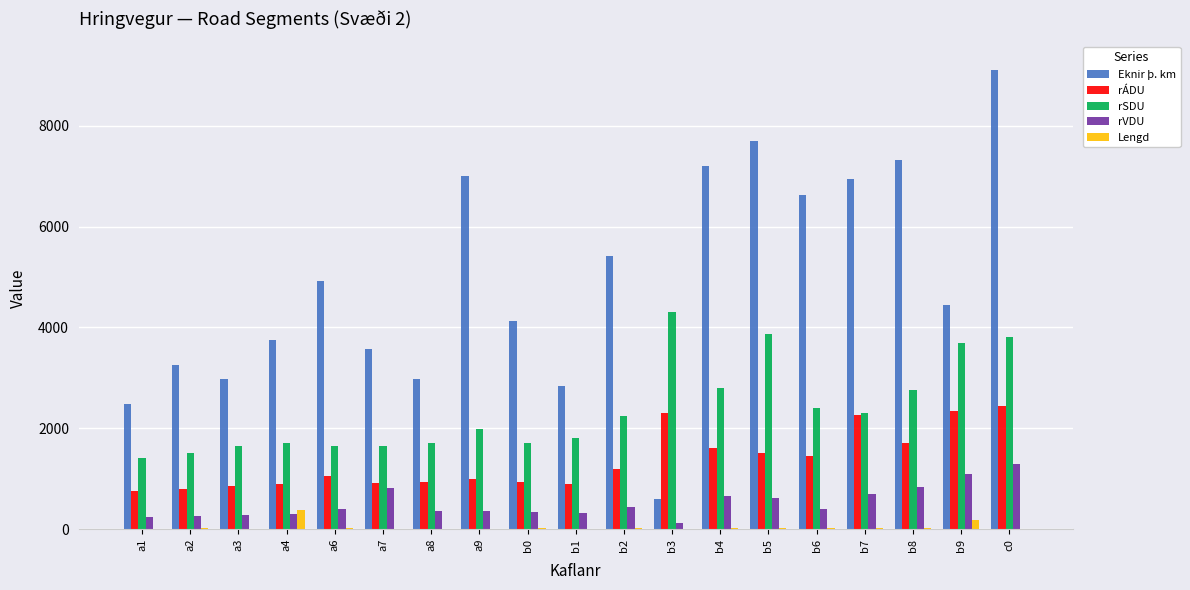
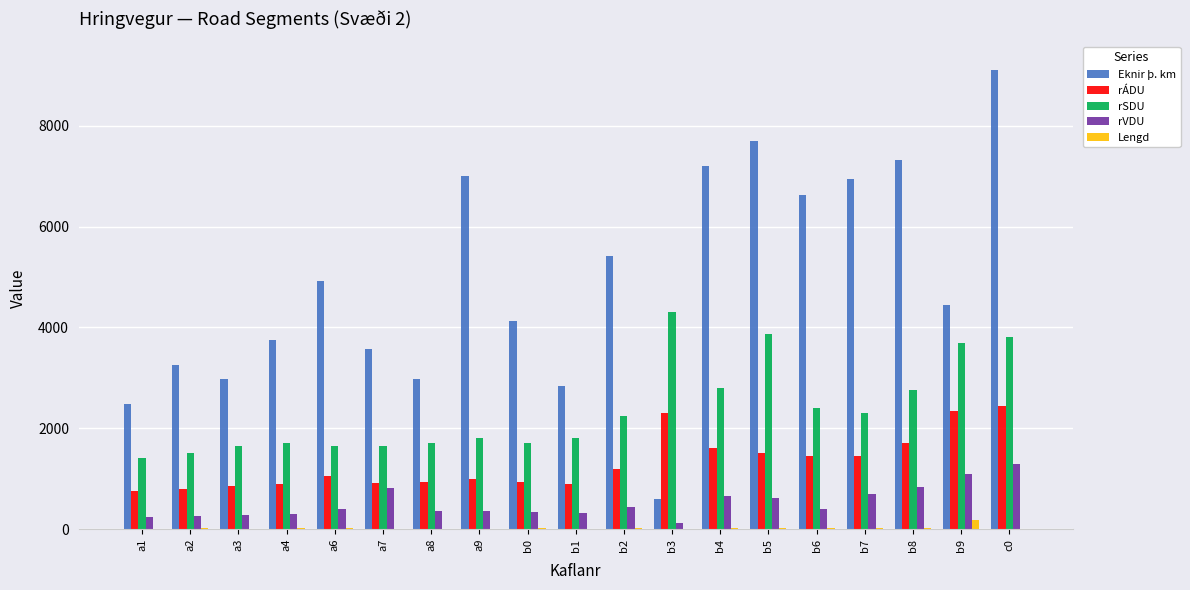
  {
    "Eknir þ. km": {
      "a1": 2500,
      "a2": 3300,
      "a3": 3000,
      "a4": 3800,
      "a6": 4900,
      "a7": 3600,
      "a8": 3000,
      "a9": 7000,
      "b0": 4100,
      "b1": 2800,
      "b2": 5400,
      "b3": 600,
      "b4": 7200,
      "b5": 7700,
      "b6": 6600,
      "b7": 6900,
      "b8": 7300,
      "b9": 4500,
      "c0": 9100
    },
    "rÁDU": {
      "a1": 800,
      "a2": 800,
      "a3": 900,
      "a4": 900,
      "a6": 1100,
      "a7": 900,
      "a8": 900,
      "a9": 1000,
      "b0": 900,
      "b1": 900,
      "b2": 1200,
      "b3": 2300,
      "b4": 1600,
      "b5": 1500,
      "b6": 1500,
-     "b7": 2300,
+     "b7": 1500,
      "b8": 1700,
      "b9": 2400,
      "c0": 2500
    },
    "rSDU": {
      "a1": 1400,
      "a2": 1500,
      "a3": 1700,
      "a4": 1700,
      "a6": 1700,
      "a7": 1700,
      "a8": 1700,
-     "a9": 2000,
+     "a9": 1800,
      "b0": 1700,
      "b1": 1800,
      "b2": 2300,
      "b3": 4300,
      "b4": 2800,
      "b5": 3900,
      "b6": 2400,
      "b7": 2300,
      "b8": 2800,
      "b9": 3700,
      "c0": 3800
    },
    "rVDU": {
      "a1": 200,
      "a2": 300,
      "a3": 300,
      "a4": 300,
      "a6": 400,
      "a7": 800,
      "a8": 400,
      "a9": 400,
      "b0": 300,
      "b1": 300,
      "b2": 400,
      "b3": 100,
      "b4": 700,
      "b5": 600,
      "b6": 400,
      "b7": 700,
      "b8": 800,
      "b9": 1100,
      "c0": 1300
    },
    "Lengd": {
-     "a4": 400,
+     "a4": 0,
      "b9": 200
    }
  }
